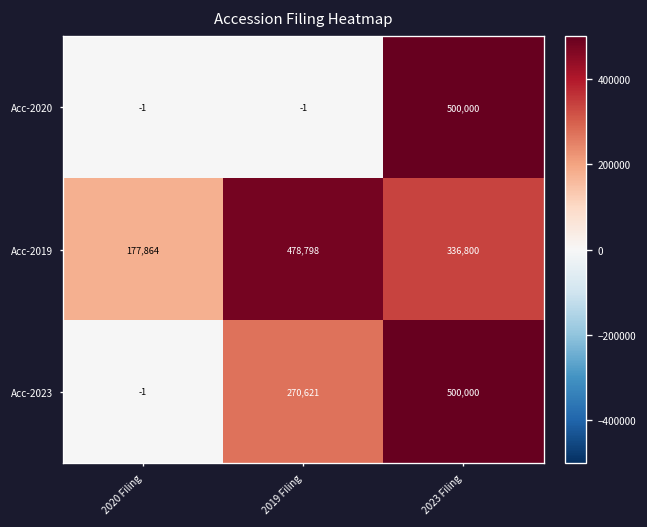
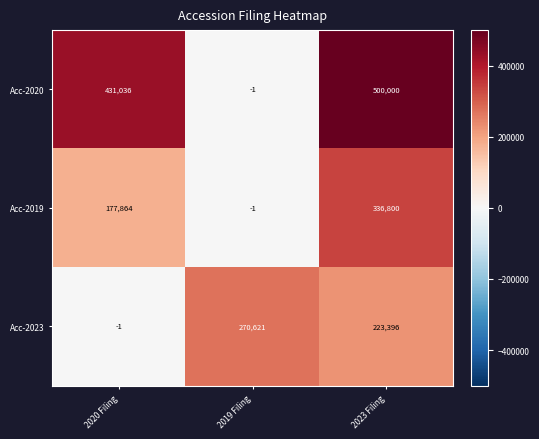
  {
    "Acc-2020": {
-     "2020 Filing": "-1",
+     "2020 Filing": "431,036",
      "2019 Filing": "-1",
      "2023 Filing": "500,000"
    },
    "Acc-2019": {
      "2020 Filing": "177,864",
-     "2019 Filing": "478,798",
+     "2019 Filing": "-1",
      "2023 Filing": "336,800"
    },
    "Acc-2023": {
      "2020 Filing": "-1",
      "2019 Filing": "270,621",
-     "2023 Filing": "500,000"
+     "2023 Filing": "223,396"
    }
  }
